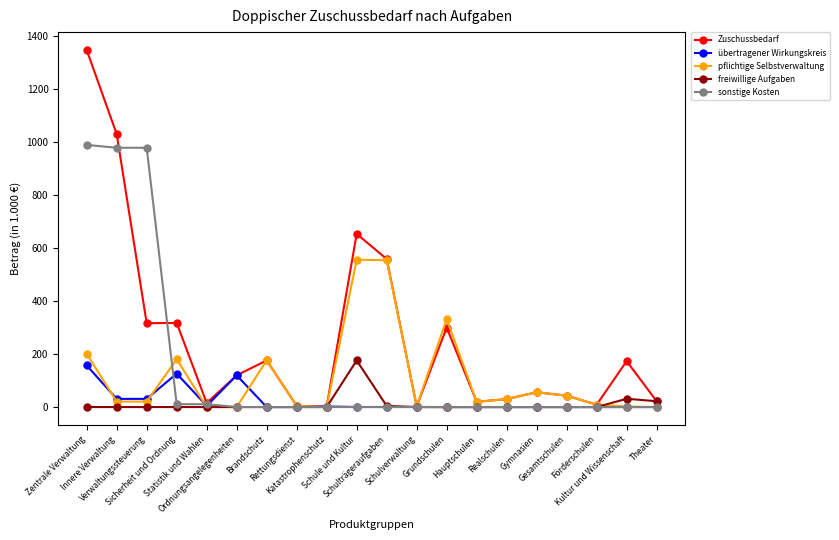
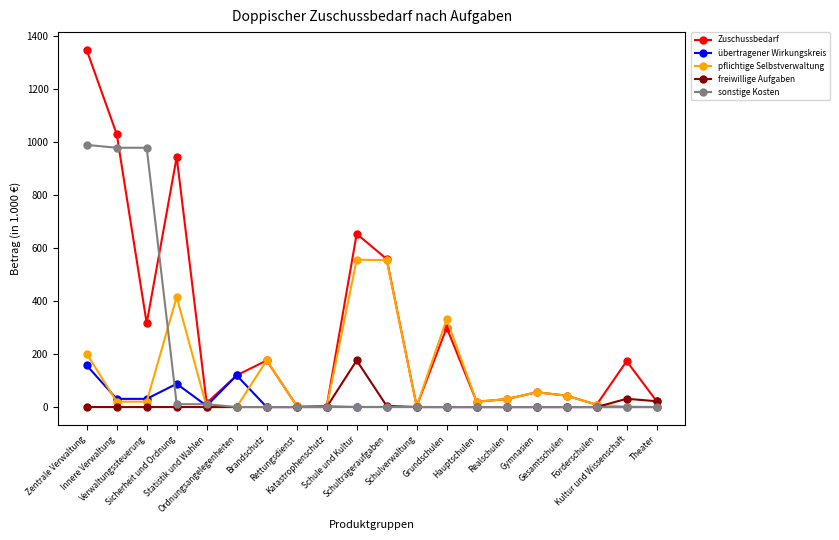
  {
    "Zuschussbedarf": {
      "Zentrale Verwaltung": 1350,
      "Innere Verwaltung": 1030,
      "Verwaltungssteuerung": 320,
-     "Sicherheit und Ordnung": 320,
+     "Sicherheit und Ordnung": 940,
      "Schule und Kultur": 650,
      "Grundschulen": 300,
      "Kultur und Wissenschaft": 170
    },
    "übertragener Wirkungskreis": {
      "Zentrale Verwaltung": 160,
      "Innere Verwaltung": 30,
      "Verwaltungssteuerung": 30,
-     "Sicherheit und Ordnung": 130
+     "Sicherheit und Ordnung": 90
    },
    "pflichtige Selbstverwaltung": {
      "Zentrale Verwaltung": 200,
      "Innere Verwaltung": 20,
      "Verwaltungssteuerung": 20,
-     "Sicherheit und Ordnung": 180,
+     "Sicherheit und Ordnung": 420,
      "Schule und Kultur": 560,
      "Grundschulen": 330
    },
    "freiwillige Aufgaben": {
      "Zentrale Verwaltung": 0,
      "Innere Verwaltung": 0,
      "Verwaltungssteuerung": 0,
      "Sicherheit und Ordnung": 0,
      "Schule und Kultur": 180,
      "Kultur und Wissenschaft": 30
    },
    "sonstige Kosten": {
      "Zentrale Verwaltung": 990,
      "Innere Verwaltung": 980,
      "Verwaltungssteuerung": 980,
      "Sicherheit und Ordnung": 10
    }
  }
